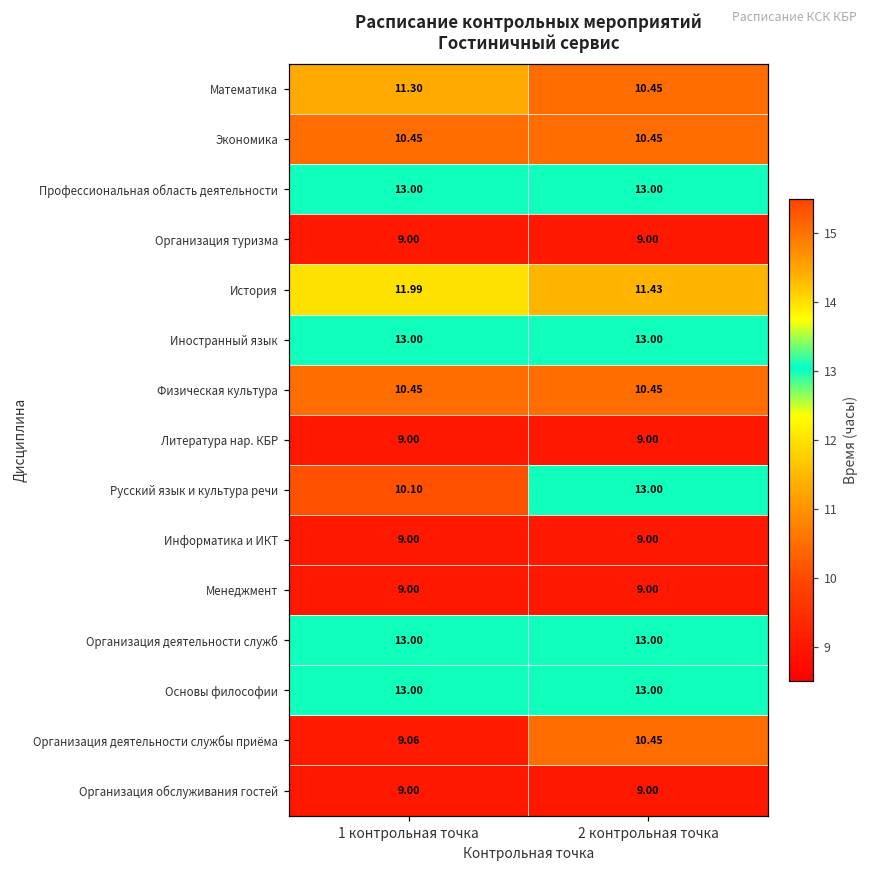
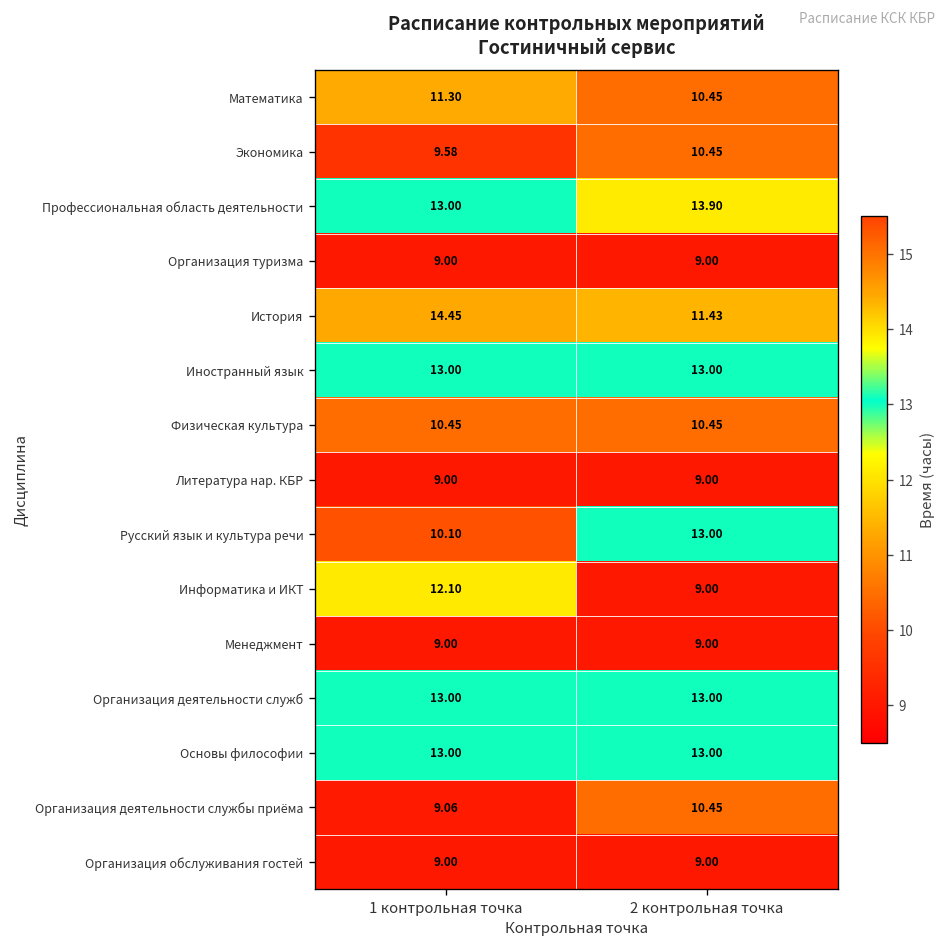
  {
    "Математика": {
      "1 контрольная точка": 11.30,
      "2 контрольная точка": 10.45
    },
    "Экономика": {
-     "1 контрольная точка": 10.45,
+     "1 контрольная точка": 9.58,
      "2 контрольная точка": 10.45
    },
    "Профессиональная область деятельности": {
      "1 контрольная точка": 13.00,
-     "2 контрольная точка": 13.00
+     "2 контрольная точка": 13.90
    },
    "Организация туризма": {
      "1 контрольная точка": 9.00,
      "2 контрольная точка": 9.00
    },
    "История": {
-     "1 контрольная точка": 11.99,
+     "1 контрольная точка": 14.45,
      "2 контрольная точка": 11.43
    },
    "Иностранный язык": {
      "1 контрольная точка": 13.00,
      "2 контрольная точка": 13.00
    },
    "Физическая культура": {
      "1 контрольная точка": 10.45,
      "2 контрольная точка": 10.45
    },
    "Литература нар. КБР": {
      "1 контрольная точка": 9.00,
      "2 контрольная точка": 9.00
    },
    "Русский язык и культура речи": {
      "1 контрольная точка": 10.10,
      "2 контрольная точка": 13.00
    },
    "Информатика и ИКТ": {
-     "1 контрольная точка": 9.00,
+     "1 контрольная точка": 12.10,
      "2 контрольная точка": 9.00
    },
    "Менеджмент": {
      "1 контрольная точка": 9.00,
      "2 контрольная точка": 9.00
    },
    "Организация деятельности служб": {
      "1 контрольная точка": 13.00,
      "2 контрольная точка": 13.00
    },
    "Основы философии": {
      "1 контрольная точка": 13.00,
      "2 контрольная точка": 13.00
    },
    "Организация деятельности службы приёма": {
      "1 контрольная точка": 9.06,
      "2 контрольная точка": 10.45
    },
    "Организация обслуживания гостей": {
      "1 контрольная точка": 9.00,
      "2 контрольная точка": 9.00
    }
  }
